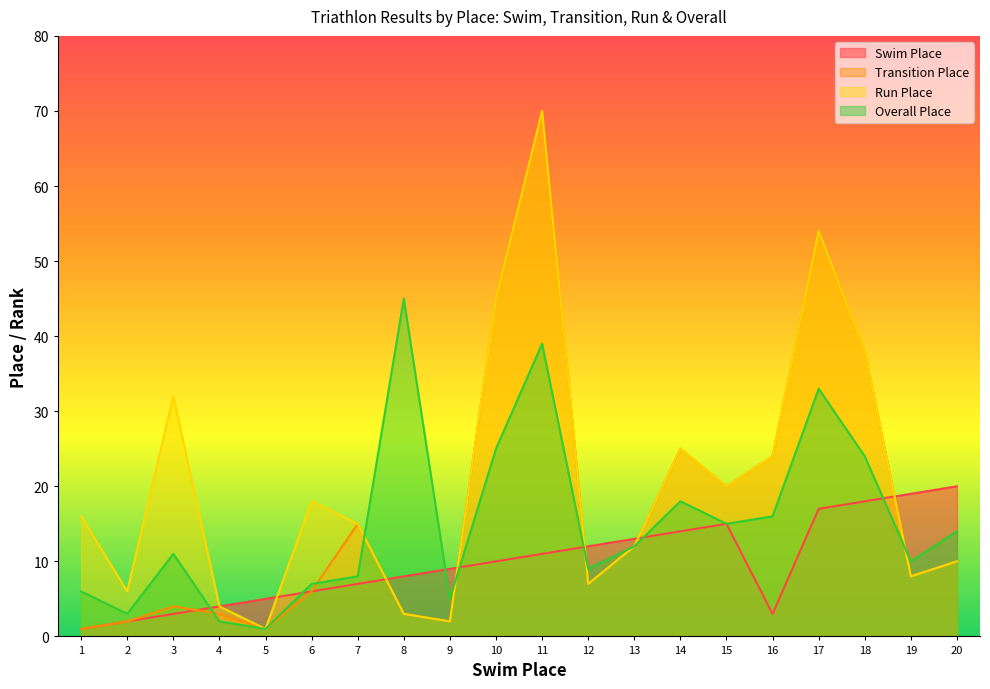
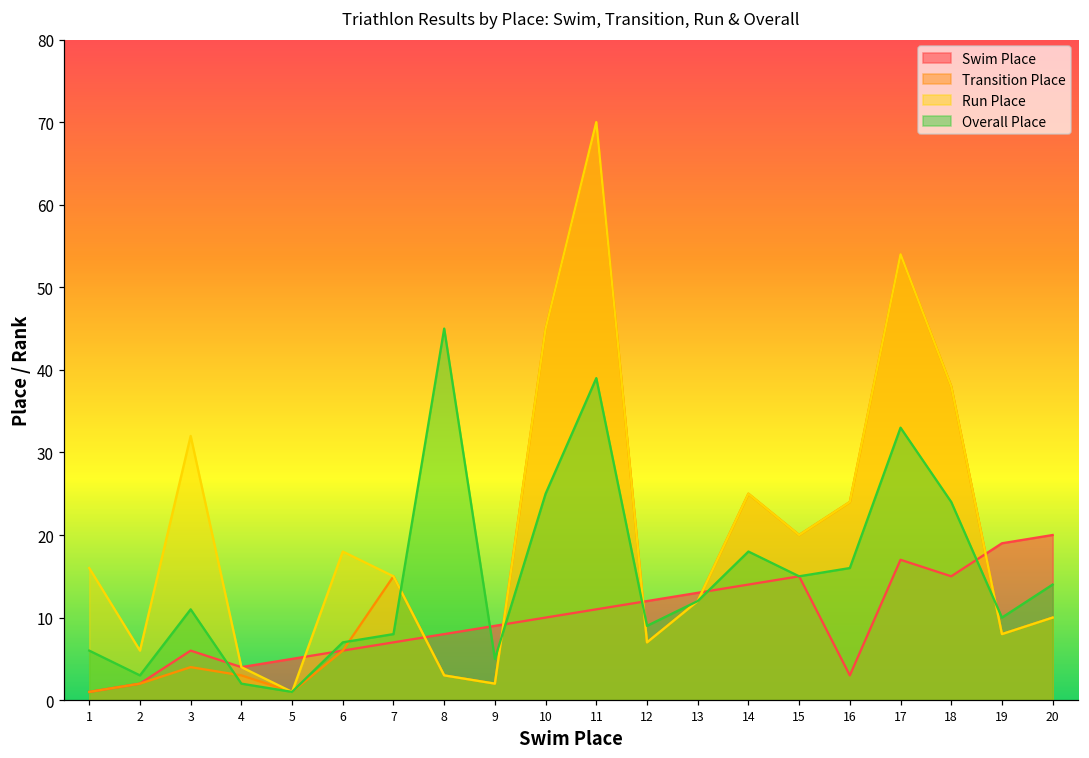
  {
    "Swim Place": {
-     "3": 3,
+     "3": 6,
      "5": 5,
      "7": 7,
      "8": 8,
      "9": 9,
      "10": 10,
      "11": 11,
      "12": 12,
      "13": 13,
      "14": 14,
      "16": 3,
      "17": 17,
-     "18": 18,
+     "18": 15,
      "19": 19,
      "20": 20
    },
    "Overall Place": {
      "1": 6,
      "2": 3,
      "3": 11,
      "4": 2,
      "6": 7,
      "7": 8,
      "8": 45,
      "9": 5,
      "10": 25,
      "11": 39,
      "12": 9,
      "14": 18,
      "16": 16,
      "17": 33,
      "18": 24,
      "19": 10,
      "20": 14
    }
  }
